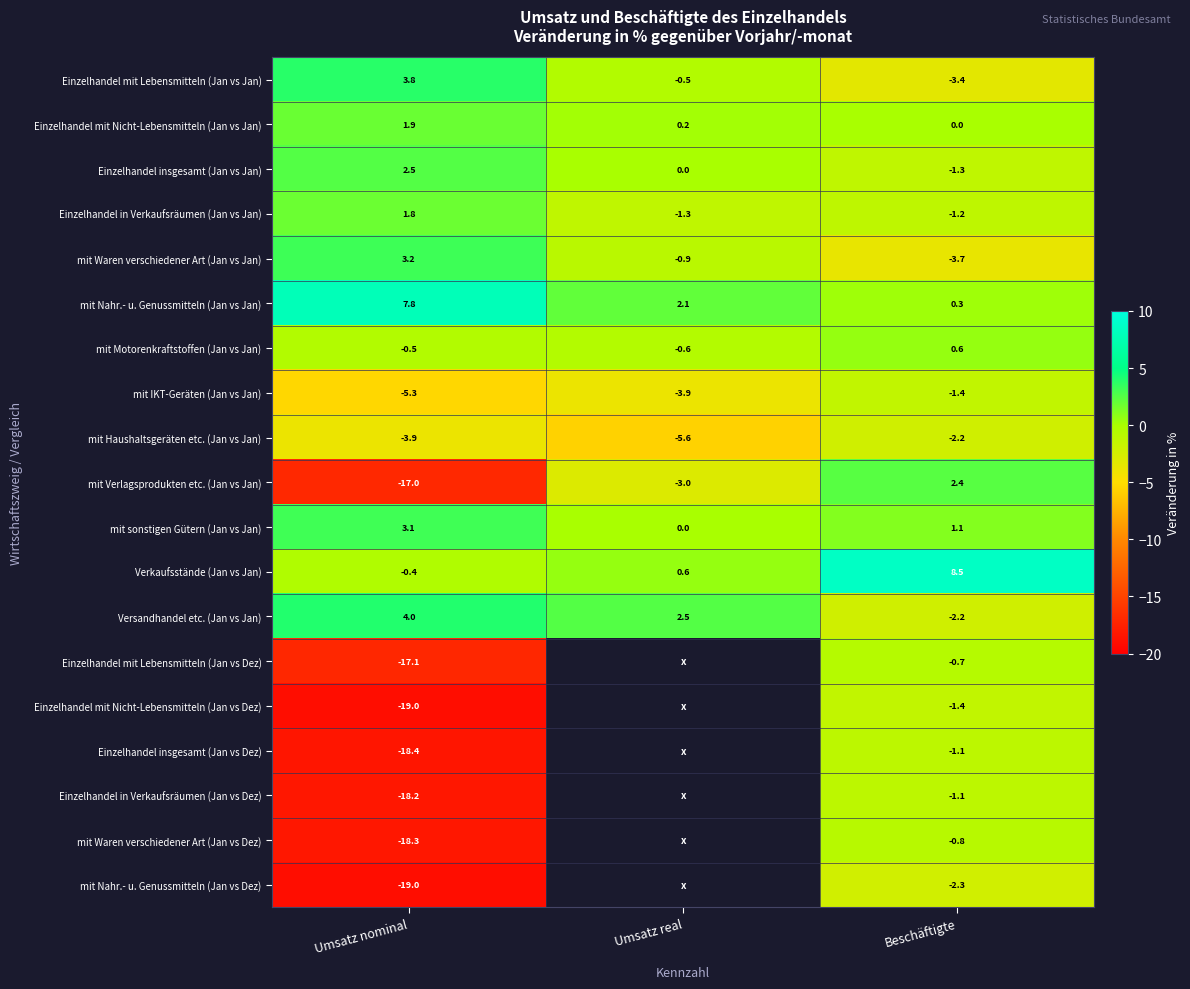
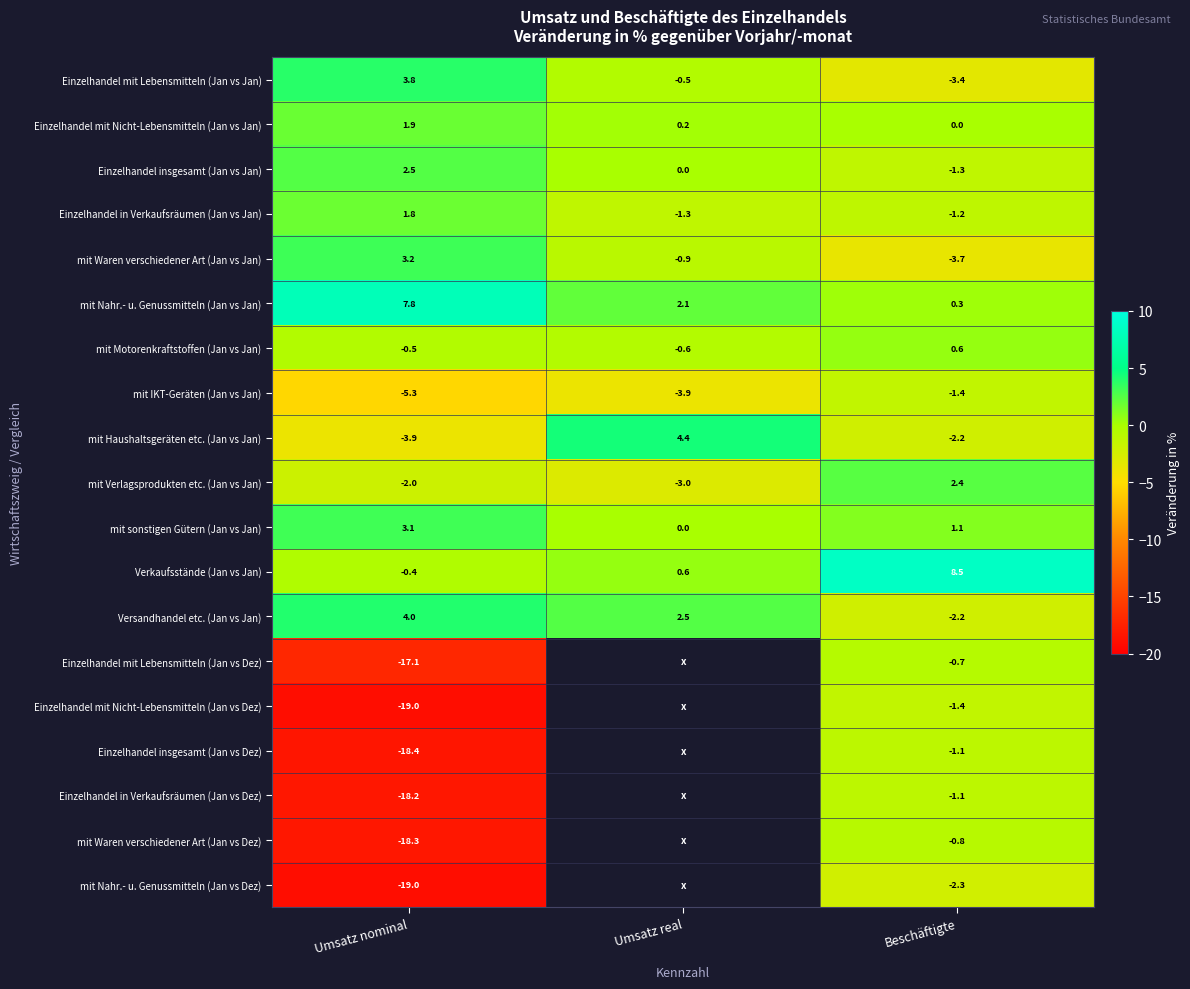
  {
    "Einzelhandel mit Lebensmitteln (Jan vs Jan)": {
      "Umsatz nominal": 3.8,
      "Umsatz real": -0.5,
      "Beschäftigte": -3.4
    },
    "Einzelhandel mit Nicht-Lebensmitteln (Jan vs Jan)": {
      "Umsatz nominal": 1.9,
      "Umsatz real": 0.2,
      "Beschäftigte": 0.0
    },
    "Einzelhandel insgesamt (Jan vs Jan)": {
      "Umsatz nominal": 2.5,
      "Umsatz real": 0.0,
      "Beschäftigte": -1.3
    },
    "Einzelhandel in Verkaufsräumen (Jan vs Jan)": {
      "Umsatz nominal": 1.8,
      "Umsatz real": -1.3,
      "Beschäftigte": -1.2
    },
    "mit Waren verschiedener Art (Jan vs Jan)": {
      "Umsatz nominal": 3.2,
      "Umsatz real": -0.9,
      "Beschäftigte": -3.7
    },
    "mit Nahr.- u. Genussmitteln (Jan vs Jan)": {
      "Umsatz nominal": 7.8,
      "Umsatz real": 2.1,
      "Beschäftigte": 0.3
    },
    "mit Motorenkraftstoffen (Jan vs Jan)": {
      "Umsatz nominal": -0.5,
      "Umsatz real": -0.6,
      "Beschäftigte": 0.6
    },
    "mit IKT-Geräten (Jan vs Jan)": {
      "Umsatz nominal": -5.3,
      "Umsatz real": -3.9,
      "Beschäftigte": -1.4
    },
    "mit Haushaltsgeräten etc. (Jan vs Jan)": {
      "Umsatz nominal": -3.9,
-     "Umsatz real": -5.6,
+     "Umsatz real": 4.4,
      "Beschäftigte": -2.2
    },
    "mit Verlagsprodukten etc. (Jan vs Jan)": {
-     "Umsatz nominal": -17.0,
+     "Umsatz nominal": -2.0,
      "Umsatz real": -3.0,
      "Beschäftigte": 2.4
    },
    "mit sonstigen Gütern (Jan vs Jan)": {
      "Umsatz nominal": 3.1,
      "Umsatz real": 0.0,
      "Beschäftigte": 1.1
    },
    "Verkaufsstände (Jan vs Jan)": {
      "Umsatz nominal": -0.4,
      "Umsatz real": 0.6,
      "Beschäftigte": 8.5
    },
    "Versandhandel etc. (Jan vs Jan)": {
      "Umsatz nominal": 4.0,
      "Umsatz real": 2.5,
      "Beschäftigte": -2.2
    },
    "Einzelhandel mit Lebensmitteln (Jan vs Dez)": {
      "Umsatz nominal": -17.1,
      "Beschäftigte": -0.7
    },
    "Einzelhandel mit Nicht-Lebensmitteln (Jan vs Dez)": {
      "Umsatz nominal": -19.0,
      "Beschäftigte": -1.4
    },
    "Einzelhandel insgesamt (Jan vs Dez)": {
      "Umsatz nominal": -18.4,
      "Beschäftigte": -1.1
    },
    "Einzelhandel in Verkaufsräumen (Jan vs Dez)": {
      "Umsatz nominal": -18.2,
      "Beschäftigte": -1.1
    },
    "mit Waren verschiedener Art (Jan vs Dez)": {
      "Umsatz nominal": -18.3,
      "Beschäftigte": -0.8
    },
    "mit Nahr.- u. Genussmitteln (Jan vs Dez)": {
      "Umsatz nominal": -19.0,
      "Beschäftigte": -2.3
    }
  }
